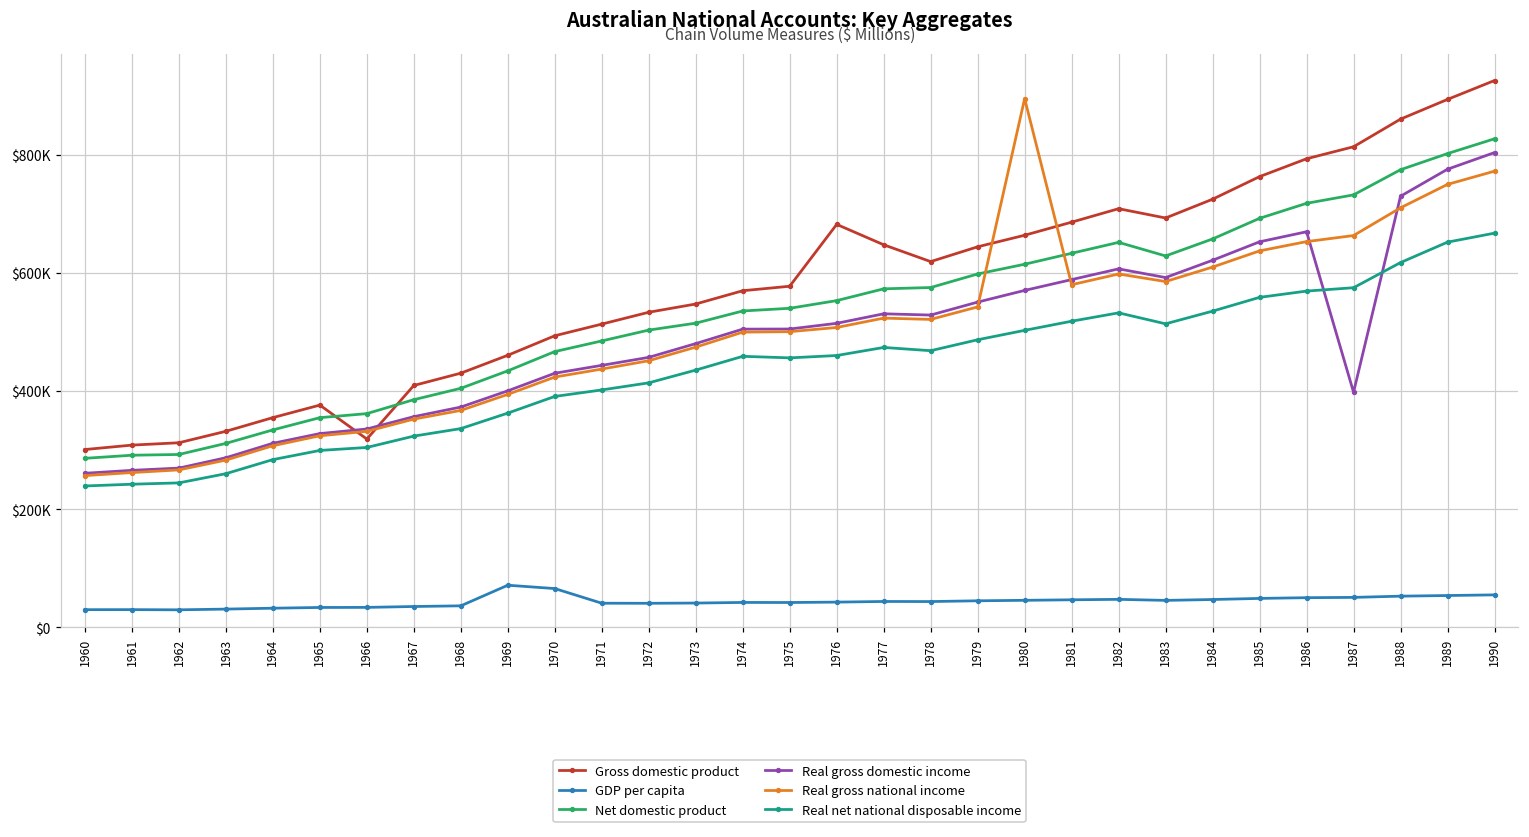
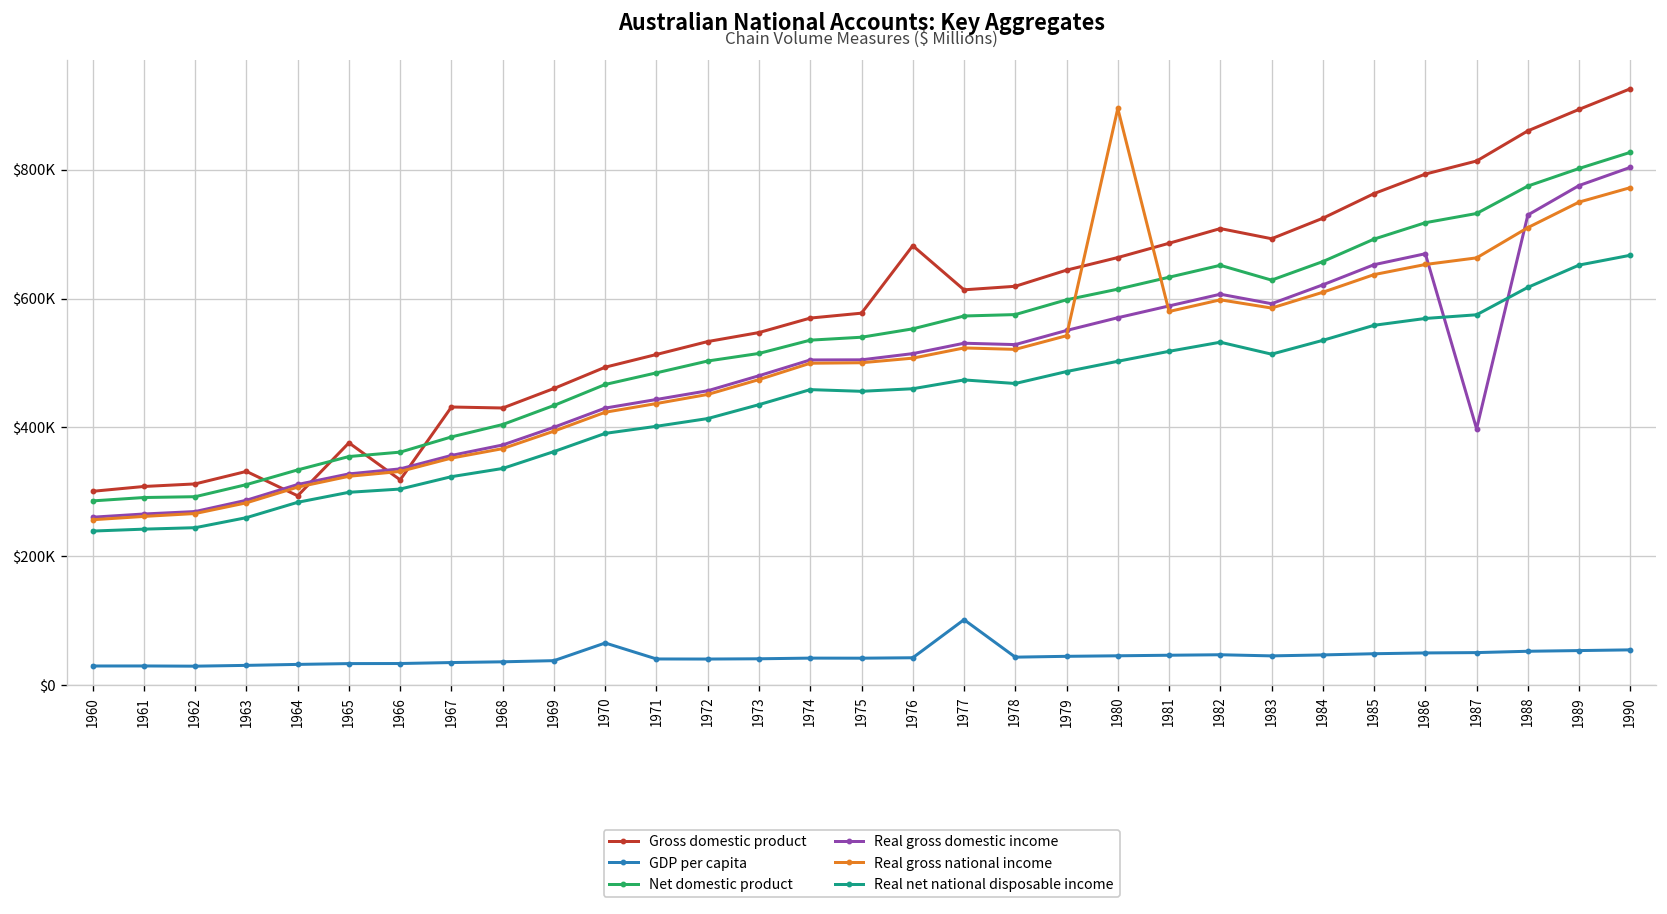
  {
    "Gross domestic product": {
      "1960": "$300000",
      "1961": "$310000",
      "1962": "$310000",
      "1963": "$330000",
-     "1964": "$350000",
+     "1964": "$290000",
      "1965": "$380000",
      "1966": "$320000",
-     "1967": "$410000",
+     "1967": "$430000",
      "1968": "$430000",
      "1969": "$460000",
      "1970": "$490000",
      "1971": "$510000",
      "1972": "$530000",
      "1973": "$550000",
      "1974": "$570000",
      "1975": "$580000",
      "1976": "$680000",
-     "1977": "$650000",
+     "1977": "$610000",
      "1978": "$620000",
      "1979": "$640000",
      "1980": "$660000",
      "1981": "$690000",
      "1982": "$710000",
      "1983": "$690000",
      "1984": "$720000",
      "1985": "$760000",
      "1986": "$790000",
      "1987": "$810000",
      "1988": "$860000",
      "1989": "$890000",
      "1990": "$930000"
    },
    "GDP per capita": {
      "1960": "$30000",
      "1961": "$30000",
      "1962": "$30000",
      "1963": "$30000",
      "1964": "$30000",
      "1965": "$30000",
      "1966": "$30000",
      "1967": "$30000",
      "1968": "$40000",
-     "1969": "$70000",
+     "1969": "$40000",
      "1970": "$70000",
      "1971": "$40000",
      "1972": "$40000",
      "1973": "$40000",
      "1974": "$40000",
      "1975": "$40000",
      "1976": "$40000",
-     "1977": "$40000",
+     "1977": "$100000",
      "1978": "$40000",
      "1979": "$40000",
      "1980": "$50000",
      "1981": "$50000",
      "1982": "$50000",
      "1983": "$50000",
      "1984": "$50000",
      "1985": "$50000",
      "1986": "$50000",
      "1987": "$50000",
      "1988": "$50000",
      "1989": "$50000",
      "1990": "$50000"
    },
    "Real gross domestic income": {
      "1968": "$370000",
      "1969": "$400000",
      "1970": "$430000",
      "1971": "$440000",
      "1972": "$460000",
      "1973": "$480000",
      "1974": "$500000",
      "1976": "$510000",
      "1977": "$530000",
      "1978": "$530000",
      "1979": "$550000",
      "1980": "$570000",
      "1981": "$590000",
      "1982": "$610000",
      "1983": "$590000",
      "1984": "$620000",
      "1985": "$650000",
      "1986": "$670000",
      "1987": "$400000",
      "1988": "$730000",
      "1989": "$780000",
      "1990": "$800000"
    },
    "Real gross national income": {
      "1968": "$370000",
      "1969": "$390000",
      "1970": "$420000",
      "1971": "$440000",
      "1972": "$450000",
      "1973": "$470000",
      "1974": "$500000",
      "1976": "$510000",
      "1977": "$520000",
      "1978": "$520000",
      "1979": "$540000",
      "1980": "$900000",
      "1981": "$580000",
      "1982": "$600000",
      "1983": "$590000",
      "1984": "$610000",
      "1985": "$640000",
      "1986": "$650000",
      "1987": "$660000",
      "1988": "$710000",
      "1989": "$750000",
      "1990": "$770000"
    }
  }
